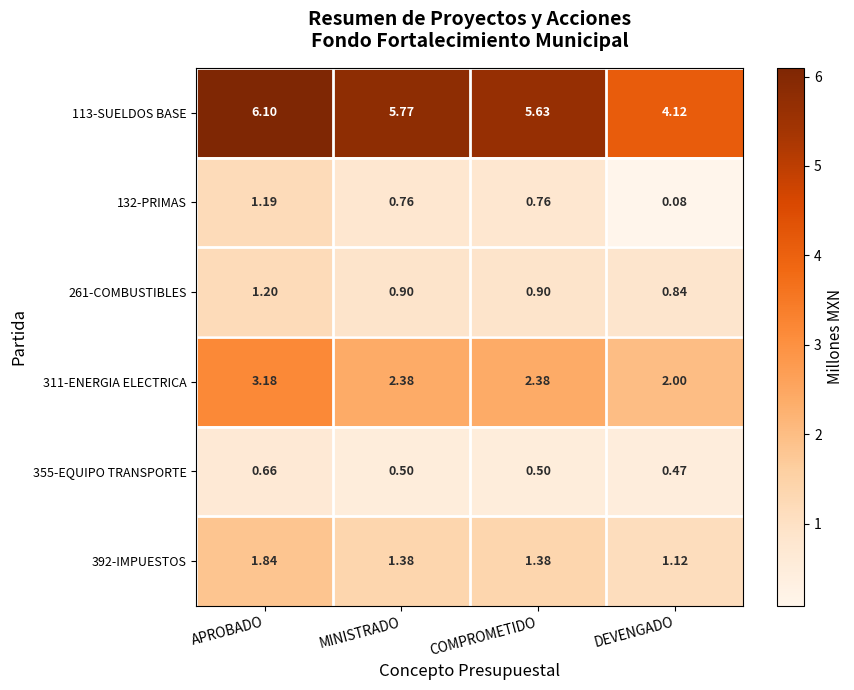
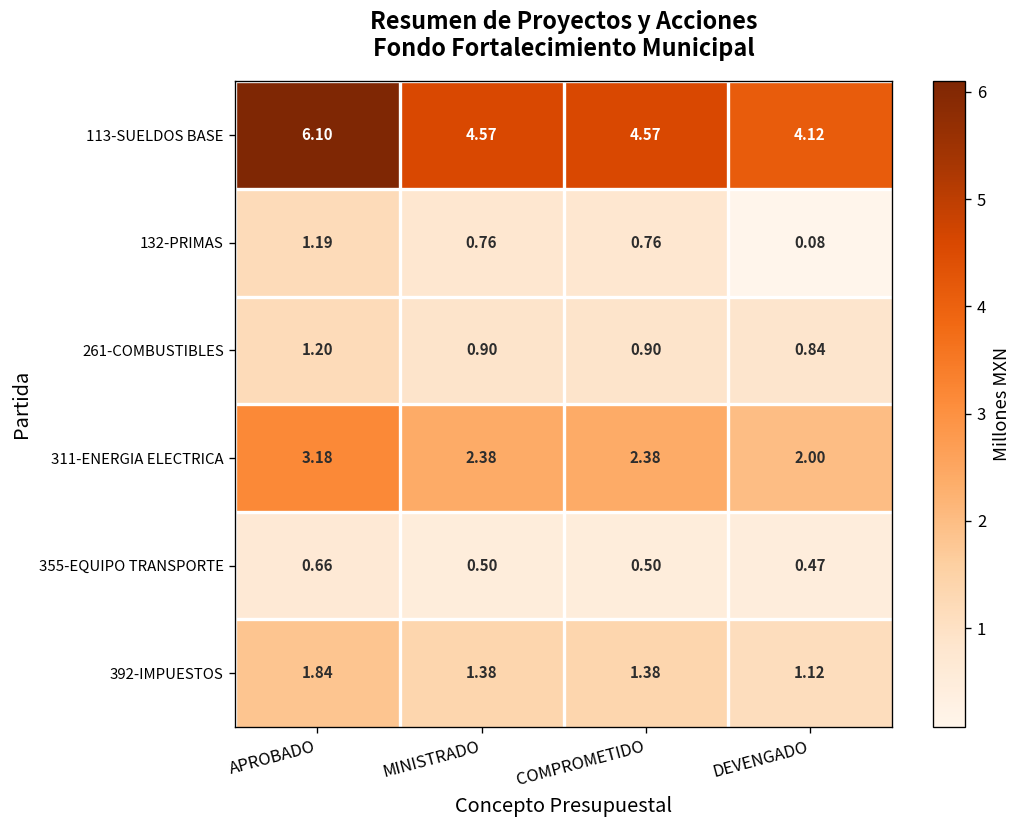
  {
    "113-SUELDOS BASE": {
      "APROBADO": 6.10,
-     "MINISTRADO": 5.77,
-     "COMPROMETIDO": 5.63,
+     "MINISTRADO": 4.57,
+     "COMPROMETIDO": 4.57,
      "DEVENGADO": 4.12
    },
    "132-PRIMAS": {
      "APROBADO": 1.19,
      "MINISTRADO": 0.76,
      "COMPROMETIDO": 0.76,
      "DEVENGADO": 0.08
    },
    "261-COMBUSTIBLES": {
      "APROBADO": 1.20,
      "MINISTRADO": 0.90,
      "COMPROMETIDO": 0.90,
      "DEVENGADO": 0.84
    },
    "311-ENERGIA ELECTRICA": {
      "APROBADO": 3.18,
      "MINISTRADO": 2.38,
      "COMPROMETIDO": 2.38,
      "DEVENGADO": 2.00
    },
    "355-EQUIPO TRANSPORTE": {
      "APROBADO": 0.66,
      "MINISTRADO": 0.50,
      "COMPROMETIDO": 0.50,
      "DEVENGADO": 0.47
    },
    "392-IMPUESTOS": {
      "APROBADO": 1.84,
      "MINISTRADO": 1.38,
      "COMPROMETIDO": 1.38,
      "DEVENGADO": 1.12
    }
  }
